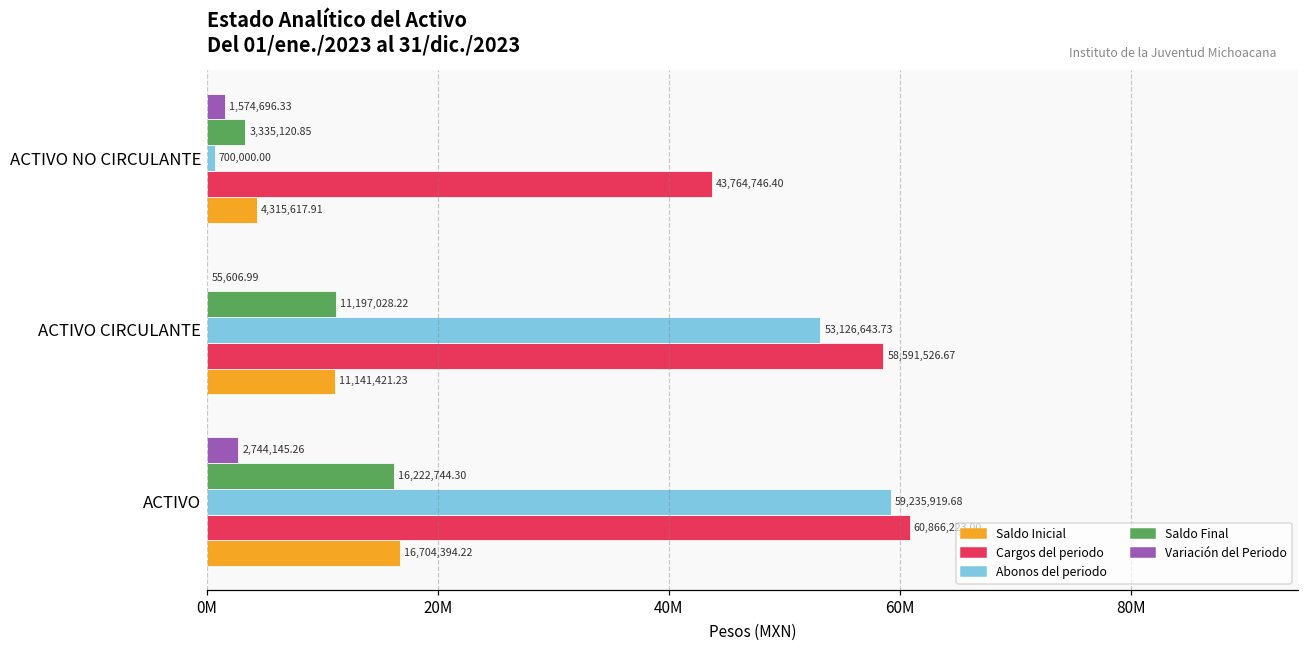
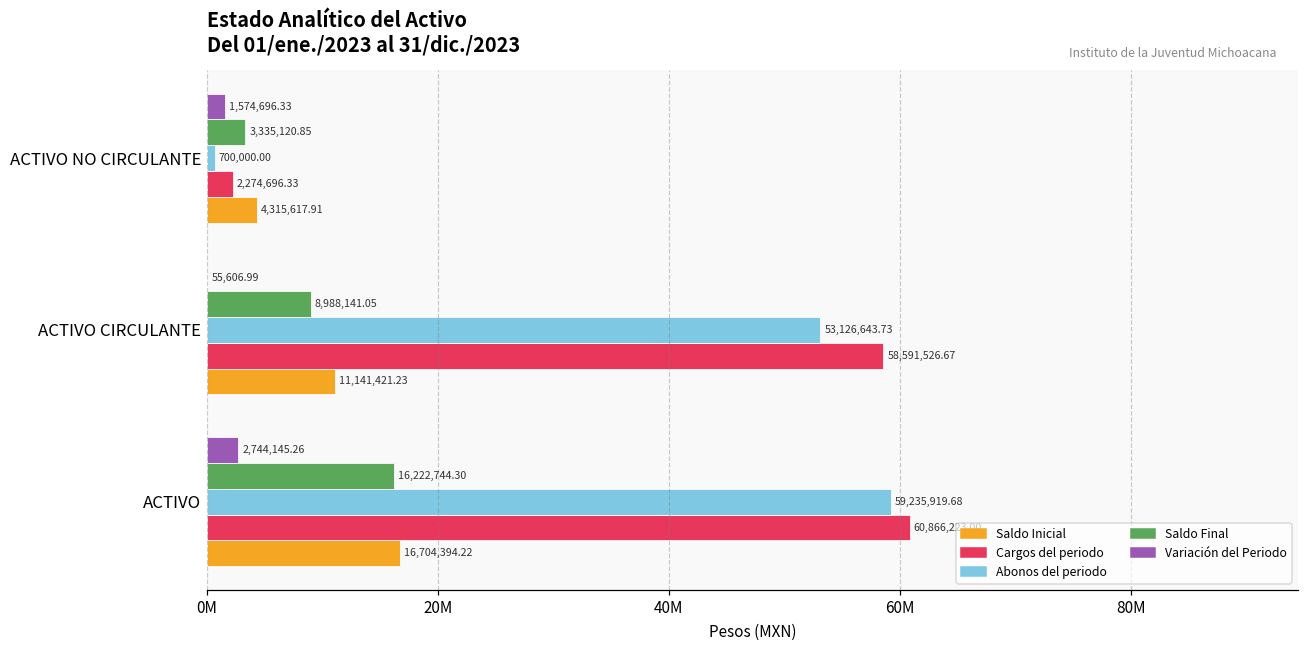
  {
    "Saldo Inicial": {
      "ACTIVO NO CIRCULANTE": "4,315,617.91",
      "ACTIVO CIRCULANTE": "11,141,421.23",
      "ACTIVO": "16,704,394.22"
    },
    "Cargos del periodo": {
-     "ACTIVO NO CIRCULANTE": "43,764,746.40",
+     "ACTIVO NO CIRCULANTE": "2,274,696.33",
      "ACTIVO CIRCULANTE": "58,591,526.67"
    },
    "Abonos del periodo": {
      "ACTIVO NO CIRCULANTE": "700,000.00",
      "ACTIVO CIRCULANTE": "53,126,643.73",
      "ACTIVO": "59,235,919.68"
    },
    "Saldo Final": {
      "ACTIVO NO CIRCULANTE": "3,335,120.85",
-     "ACTIVO CIRCULANTE": "11,197,028.22",
+     "ACTIVO CIRCULANTE": "8,988,141.05",
      "ACTIVO": "16,222,744.30"
    },
    "Variación del Periodo": {
      "ACTIVO NO CIRCULANTE": "1,574,696.33",
      "ACTIVO CIRCULANTE": "55,606.99",
      "ACTIVO": "2,744,145.26"
    }
  }
